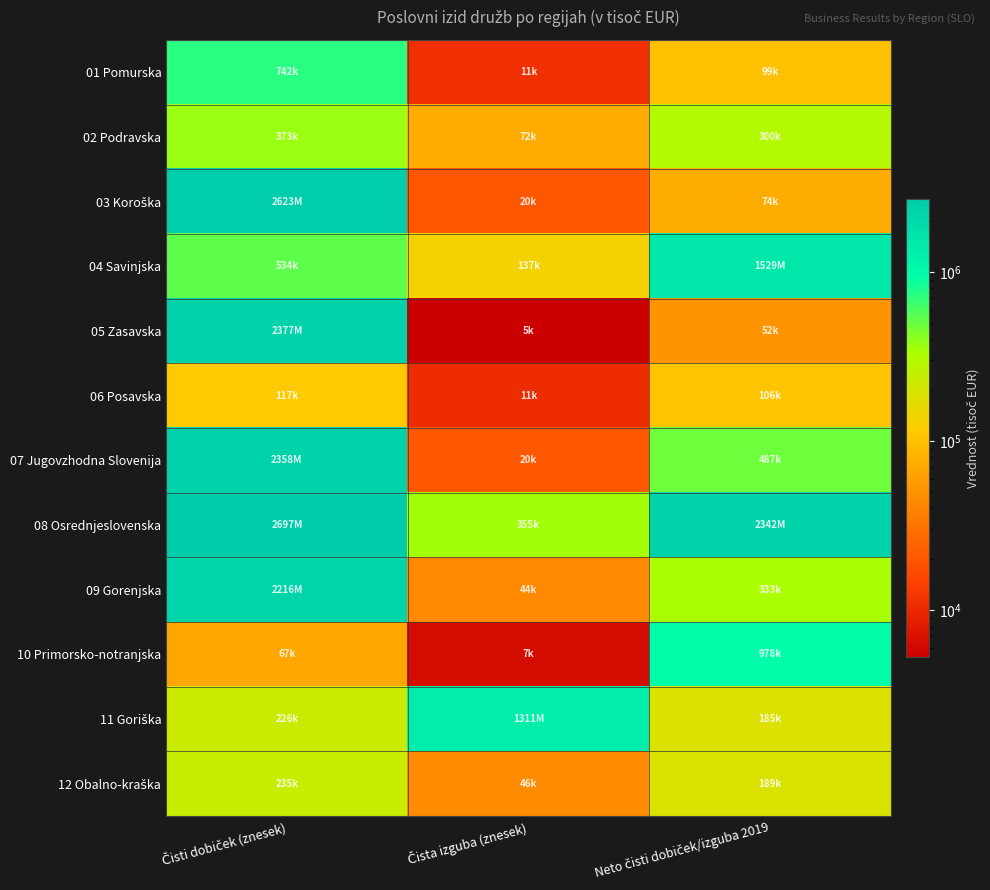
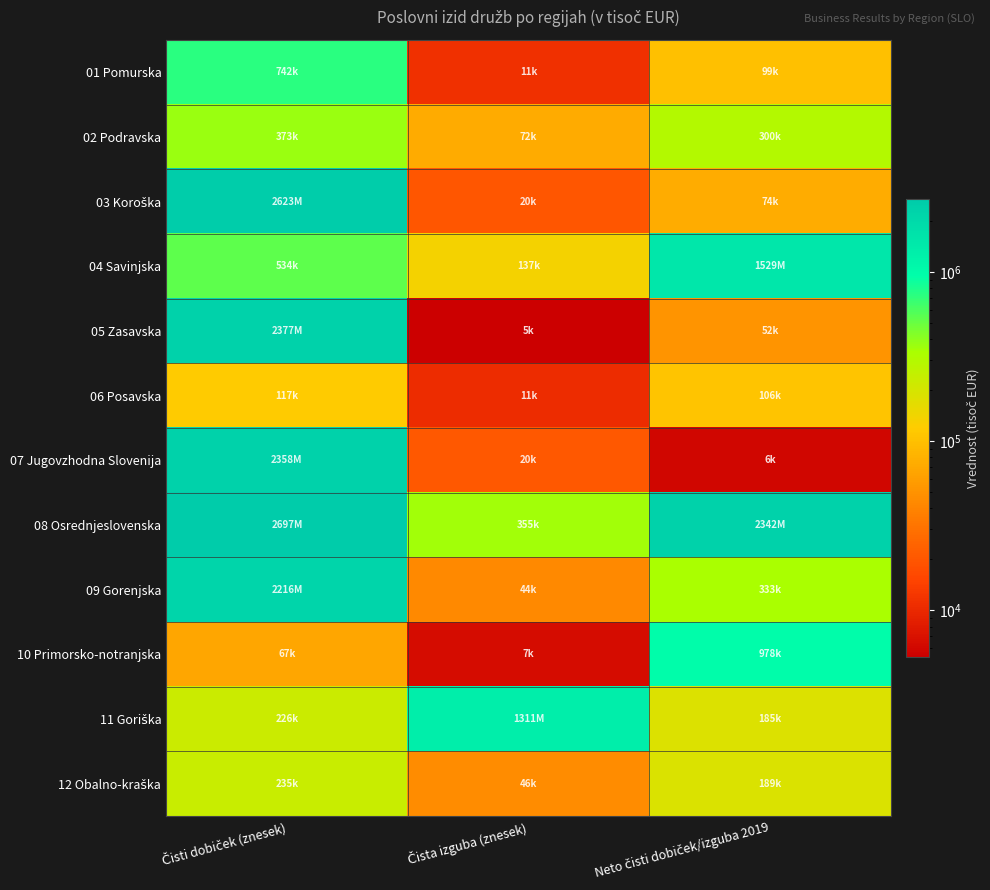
  {
    "01 Pomurska": {
      "Čisti dobiček (znesek)": "742k",
      "Čista izguba (znesek)": "11k",
      "Neto čisti dobiček/izguba 2019": "99k"
    },
    "02 Podravska": {
      "Čisti dobiček (znesek)": "373k",
      "Čista izguba (znesek)": "72k",
      "Neto čisti dobiček/izguba 2019": "300k"
    },
    "03 Koroška": {
      "Čisti dobiček (znesek)": "2623M",
      "Čista izguba (znesek)": "20k",
      "Neto čisti dobiček/izguba 2019": "74k"
    },
    "04 Savinjska": {
      "Čisti dobiček (znesek)": "534k",
      "Čista izguba (znesek)": "137k",
      "Neto čisti dobiček/izguba 2019": "1529M"
    },
    "05 Zasavska": {
      "Čisti dobiček (znesek)": "2377M",
      "Čista izguba (znesek)": "5k",
      "Neto čisti dobiček/izguba 2019": "52k"
    },
    "06 Posavska": {
      "Čisti dobiček (znesek)": "117k",
      "Čista izguba (znesek)": "11k",
      "Neto čisti dobiček/izguba 2019": "106k"
    },
    "07 Jugovzhodna Slovenija": {
      "Čisti dobiček (znesek)": "2358M",
      "Čista izguba (znesek)": "20k",
-     "Neto čisti dobiček/izguba 2019": "487k"
+     "Neto čisti dobiček/izguba 2019": "6k"
    },
    "08 Osrednjeslovenska": {
      "Čisti dobiček (znesek)": "2697M",
      "Čista izguba (znesek)": "355k",
      "Neto čisti dobiček/izguba 2019": "2342M"
    },
    "09 Gorenjska": {
      "Čisti dobiček (znesek)": "2216M",
      "Čista izguba (znesek)": "44k",
      "Neto čisti dobiček/izguba 2019": "333k"
    },
    "10 Primorsko-notranjska": {
      "Čisti dobiček (znesek)": "67k",
      "Čista izguba (znesek)": "7k",
      "Neto čisti dobiček/izguba 2019": "978k"
    },
    "11 Goriška": {
      "Čisti dobiček (znesek)": "226k",
      "Čista izguba (znesek)": "1311M",
      "Neto čisti dobiček/izguba 2019": "185k"
    },
    "12 Obalno-kraška": {
      "Čisti dobiček (znesek)": "235k",
      "Čista izguba (znesek)": "46k",
      "Neto čisti dobiček/izguba 2019": "189k"
    }
  }
